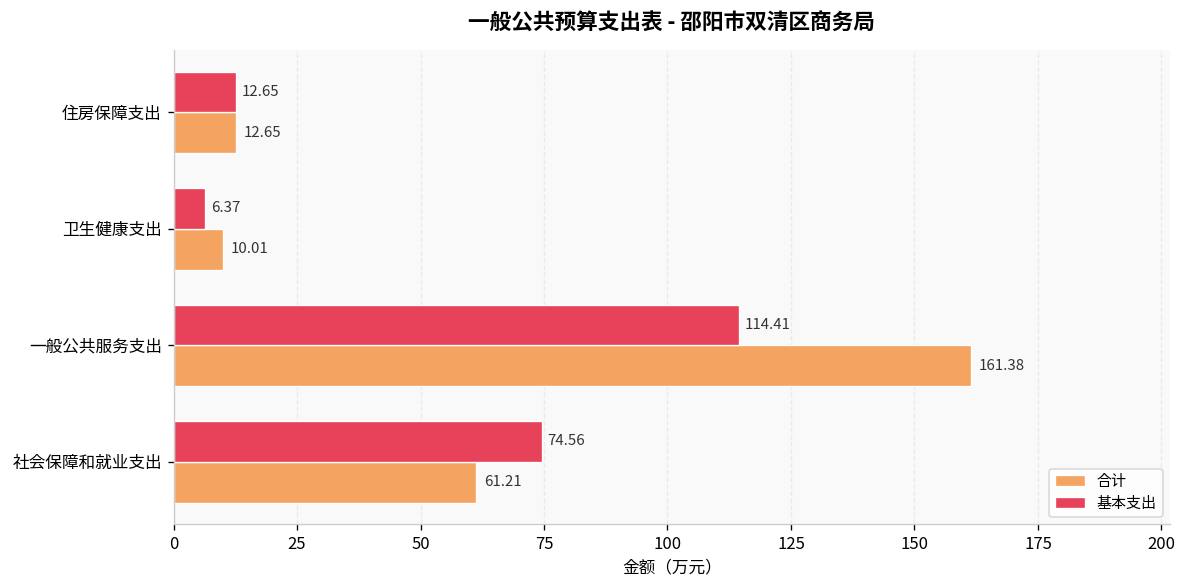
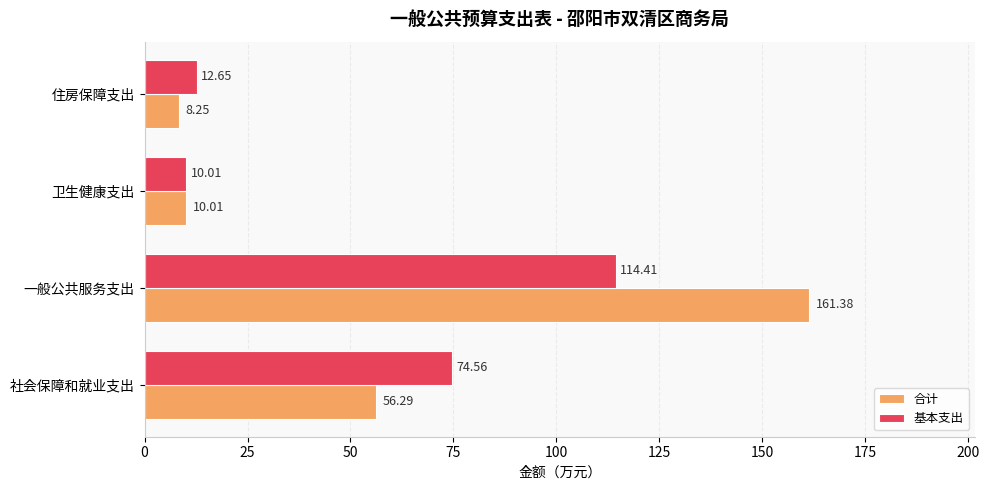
  {
    "合计": {
-     "住房保障支出": 12.65,
+     "住房保障支出": 8.25,
      "卫生健康支出": 10.01,
      "一般公共服务支出": 161.38,
-     "社会保障和就业支出": 61.21
+     "社会保障和就业支出": 56.29
    },
    "基本支出": {
      "住房保障支出": 12.65,
-     "卫生健康支出": 6.37,
+     "卫生健康支出": 10.01,
      "一般公共服务支出": 114.41,
      "社会保障和就业支出": 74.56
    }
  }
